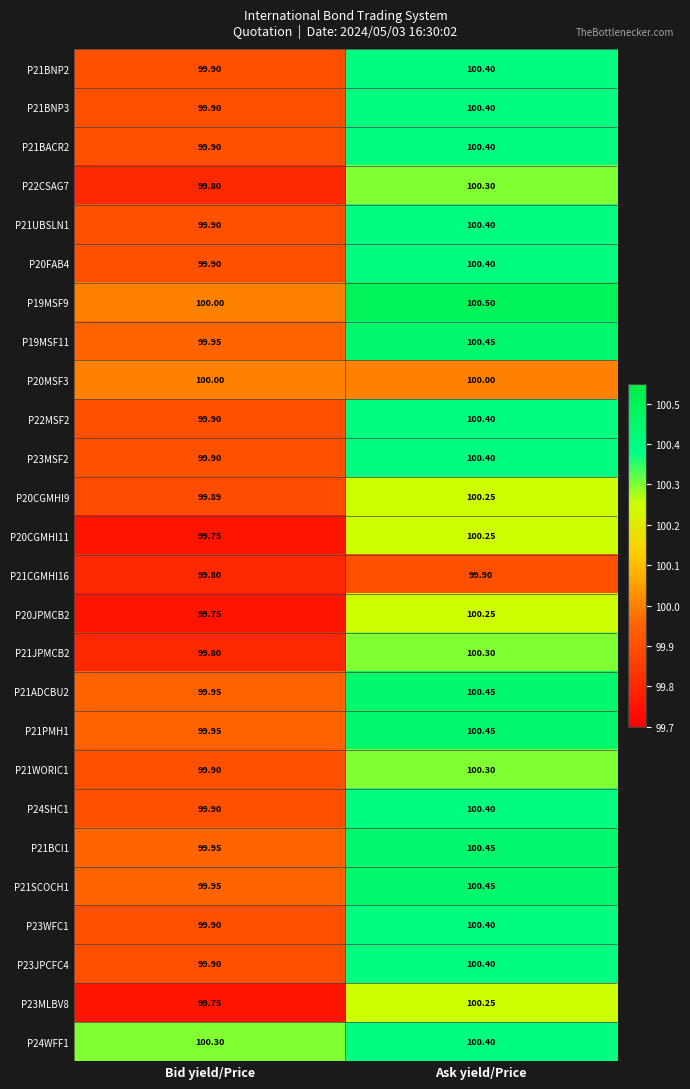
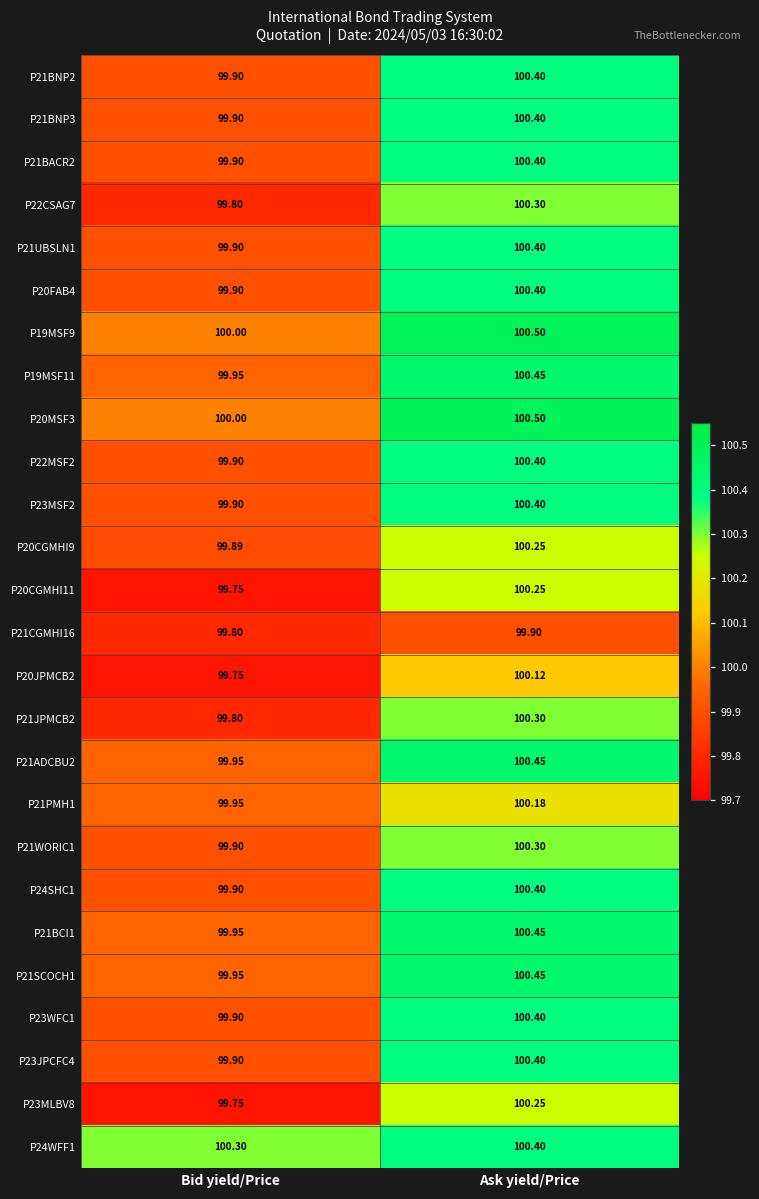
  {
    "P21BNP2": {
      "Bid yield/Price": 99.90,
      "Ask yield/Price": 100.40
    },
    "P21BNP3": {
      "Bid yield/Price": 99.90,
      "Ask yield/Price": 100.40
    },
    "P21BACR2": {
      "Bid yield/Price": 99.90,
      "Ask yield/Price": 100.40
    },
    "P22CSAG7": {
      "Bid yield/Price": 99.80,
      "Ask yield/Price": 100.30
    },
    "P21UBSLN1": {
      "Bid yield/Price": 99.90,
      "Ask yield/Price": 100.40
    },
    "P20FAB4": {
      "Bid yield/Price": 99.90,
      "Ask yield/Price": 100.40
    },
    "P19MSF9": {
      "Bid yield/Price": 100.00,
      "Ask yield/Price": 100.50
    },
    "P19MSF11": {
      "Bid yield/Price": 99.95,
      "Ask yield/Price": 100.45
    },
    "P20MSF3": {
      "Bid yield/Price": 100.00,
-     "Ask yield/Price": 100.00
+     "Ask yield/Price": 100.50
    },
    "P22MSF2": {
      "Bid yield/Price": 99.90,
      "Ask yield/Price": 100.40
    },
    "P23MSF2": {
      "Bid yield/Price": 99.90,
      "Ask yield/Price": 100.40
    },
    "P20CGMHI9": {
      "Bid yield/Price": 99.89,
      "Ask yield/Price": 100.25
    },
    "P20CGMHI11": {
      "Bid yield/Price": 99.75,
      "Ask yield/Price": 100.25
    },
    "P21CGMHI16": {
      "Bid yield/Price": 99.80,
      "Ask yield/Price": 99.90
    },
    "P20JPMCB2": {
      "Bid yield/Price": 99.75,
-     "Ask yield/Price": 100.25
+     "Ask yield/Price": 100.12
    },
    "P21JPMCB2": {
      "Bid yield/Price": 99.80,
      "Ask yield/Price": 100.30
    },
    "P21ADCBU2": {
      "Bid yield/Price": 99.95,
      "Ask yield/Price": 100.45
    },
    "P21PMH1": {
      "Bid yield/Price": 99.95,
-     "Ask yield/Price": 100.45
+     "Ask yield/Price": 100.18
    },
    "P21WORIC1": {
      "Bid yield/Price": 99.90,
      "Ask yield/Price": 100.30
    },
    "P24SHC1": {
      "Bid yield/Price": 99.90,
      "Ask yield/Price": 100.40
    },
    "P21BCI1": {
      "Bid yield/Price": 99.95,
      "Ask yield/Price": 100.45
    },
    "P21SCOCH1": {
      "Bid yield/Price": 99.95,
      "Ask yield/Price": 100.45
    },
    "P23WFC1": {
      "Bid yield/Price": 99.90,
      "Ask yield/Price": 100.40
    },
    "P23JPCFC4": {
      "Bid yield/Price": 99.90,
      "Ask yield/Price": 100.40
    },
    "P23MLBV8": {
      "Bid yield/Price": 99.75,
      "Ask yield/Price": 100.25
    },
    "P24WFF1": {
      "Bid yield/Price": 100.30,
      "Ask yield/Price": 100.40
    }
  }
